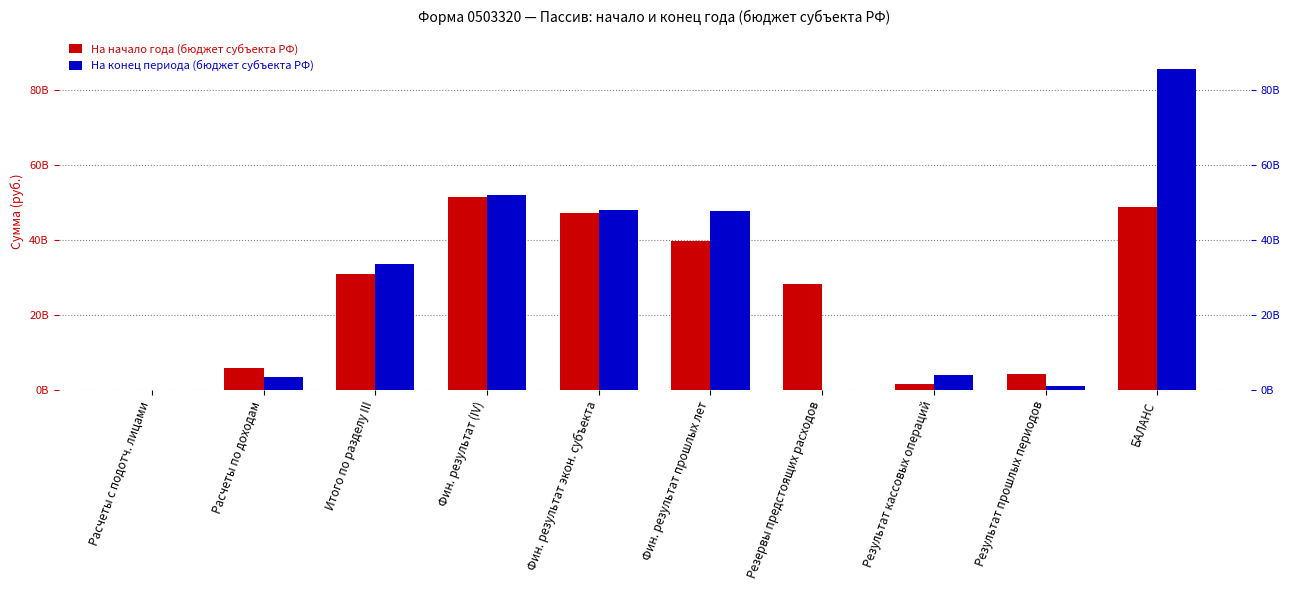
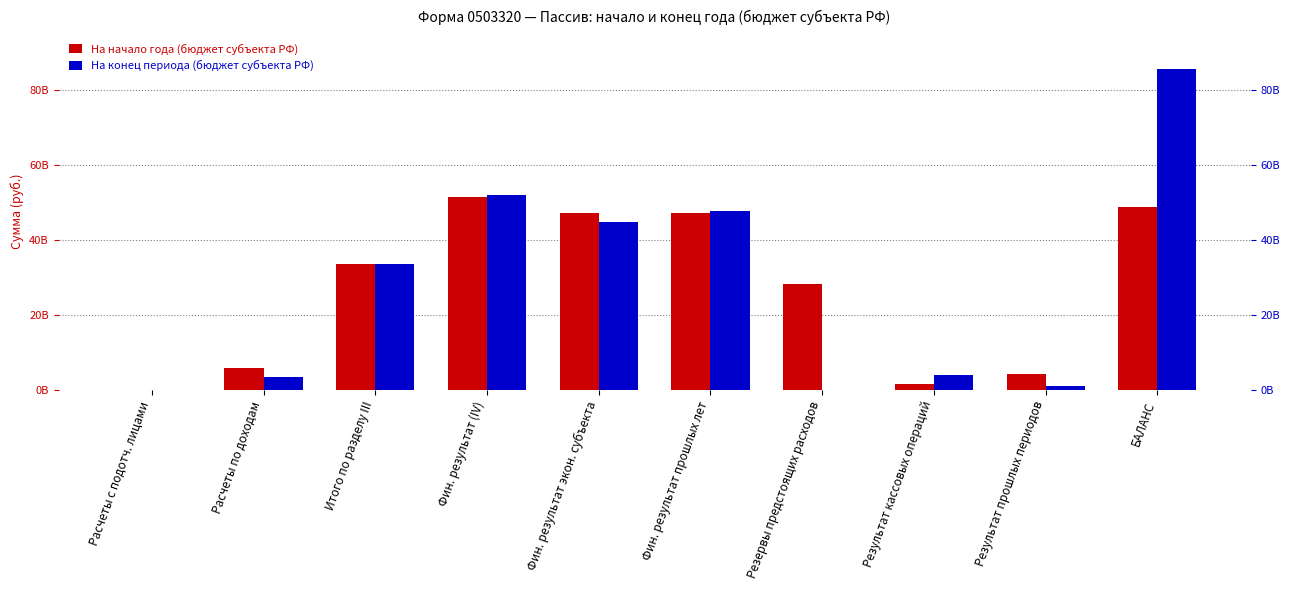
  {
    "На начало года (бюджет субъекта РФ)": {
      "Расчеты по доходам": 6000000000,
-     "Итого по разделу III": 31000000000,
+     "Итого по разделу III": 34000000000,
      "Фин. результат (IV)": 51000000000,
      "Фин. результат экон. субъекта": 47000000000,
-     "Фин. результат прошлых лет": 40000000000,
+     "Фин. результат прошлых лет": 47000000000,
      "Резервы предстоящих расходов": 28000000000,
      "Результат кассовых операций": 2000000000,
      "Результат прошлых периодов": 4000000000,
      "БАЛАНС": 49000000000
    },
    "На конец периода (бюджет субъекта РФ)": {
      "Расчеты по доходам": 3000000000,
      "Итого по разделу III": 33000000000,
      "Фин. результат (IV)": 52000000000,
-     "Фин. результат экон. субъекта": 48000000000,
+     "Фин. результат экон. субъекта": 45000000000,
      "Фин. результат прошлых лет": 48000000000,
      "Результат кассовых операций": 4000000000,
      "Результат прошлых периодов": 1000000000,
      "БАЛАНС": 85000000000
    }
  }
